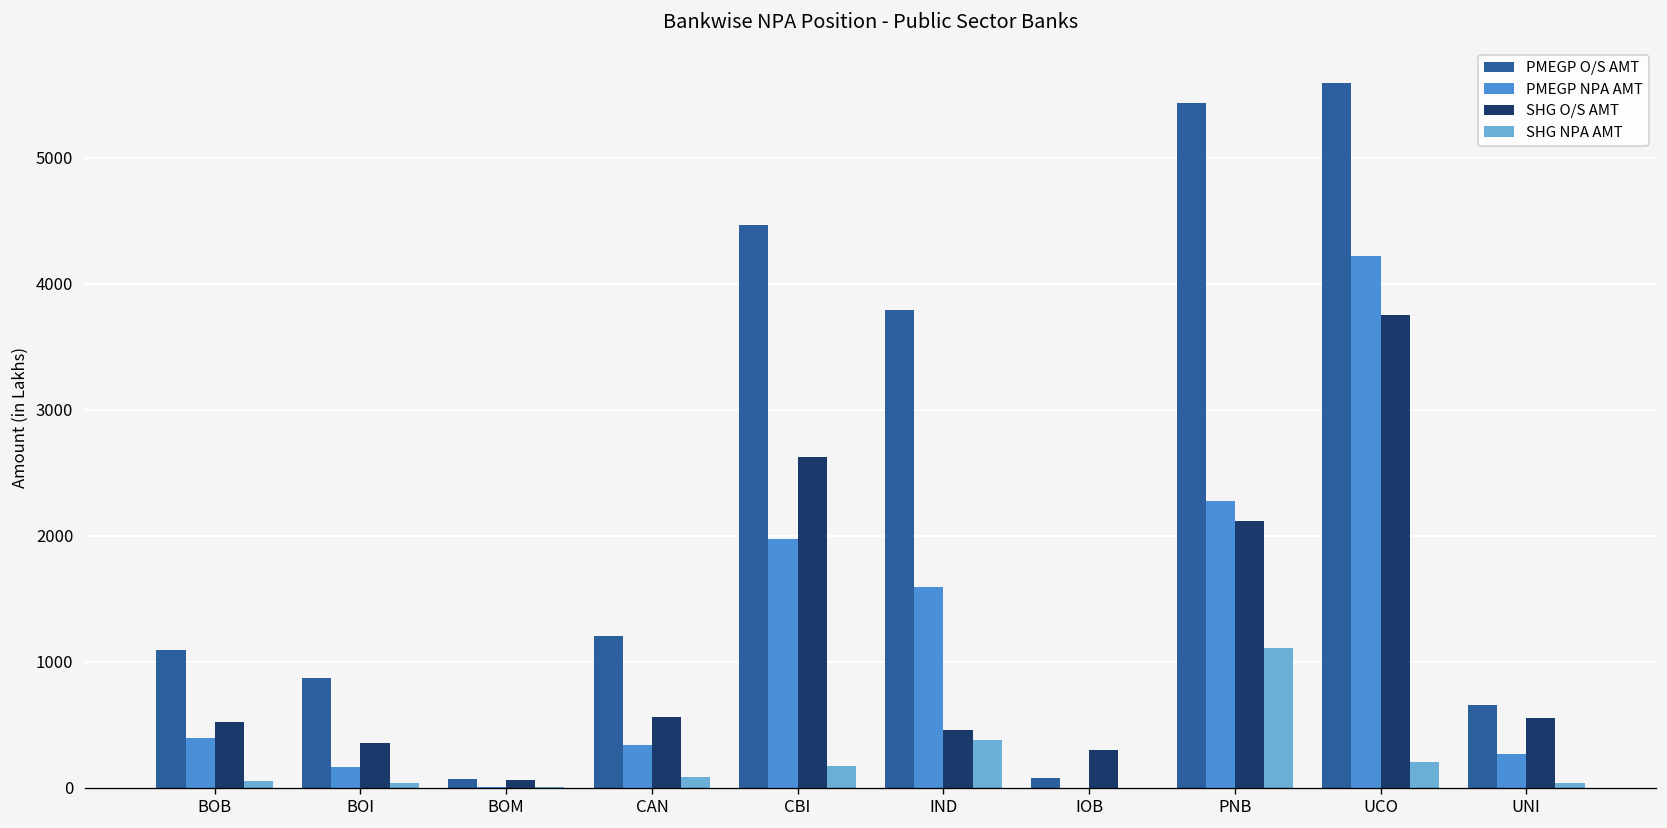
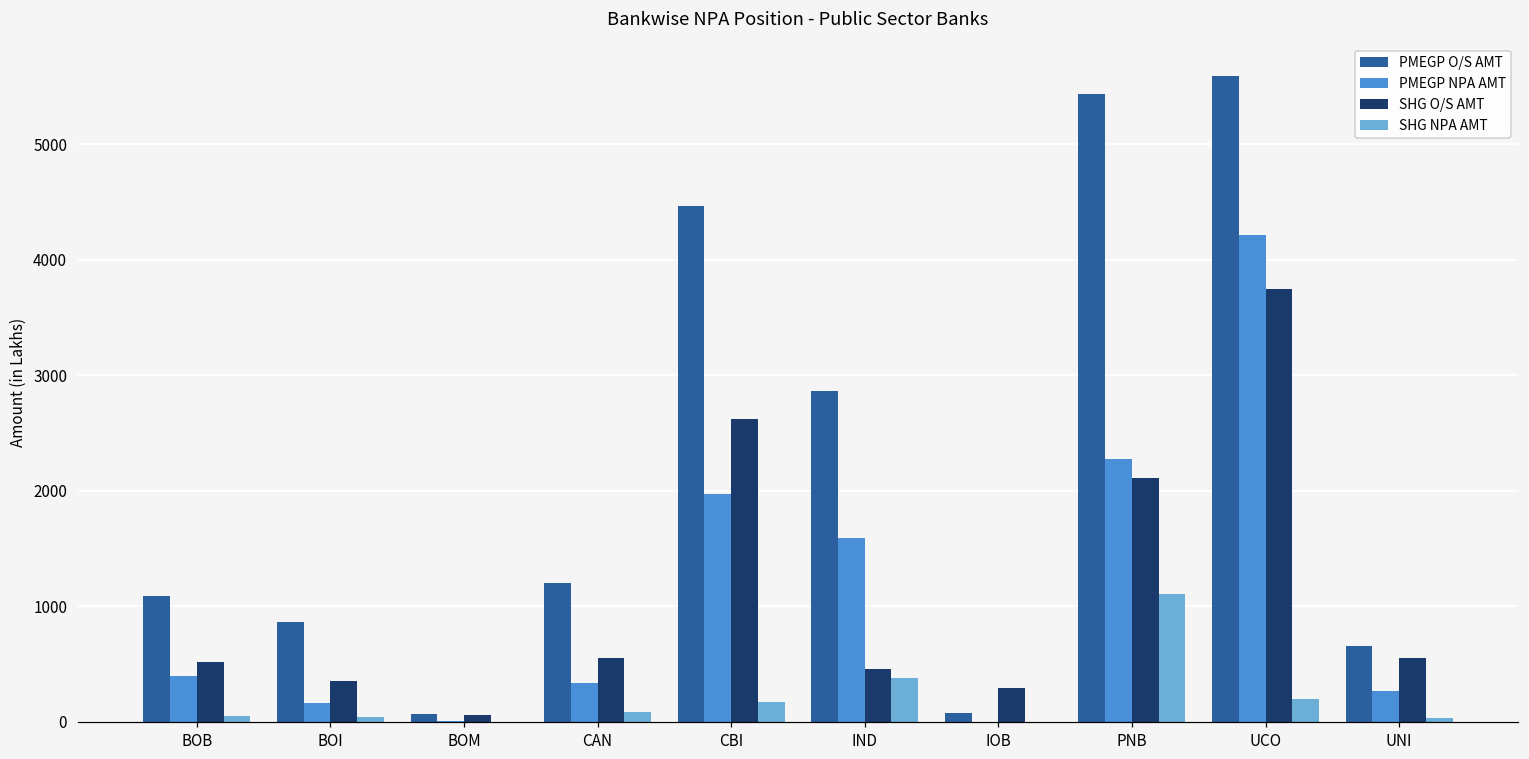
  {
    "PMEGP O/S AMT": {
      "BOB": 1090,
      "BOI": 870,
      "BOM": 70,
      "CAN": 1200,
      "CBI": 4470,
-     "IND": 3790,
+     "IND": 2860,
      "IOB": 80,
      "PNB": 5440,
      "UCO": 5590,
      "UNI": 660
    },
    "SHG O/S AMT": {
      "BOB": 520,
      "BOI": 350,
      "BOM": 60,
      "CAN": 560,
      "CBI": 2630,
      "IND": 460,
      "IOB": 300,
      "PNB": 2110,
      "UCO": 3750,
      "UNI": 550
    }
  }
